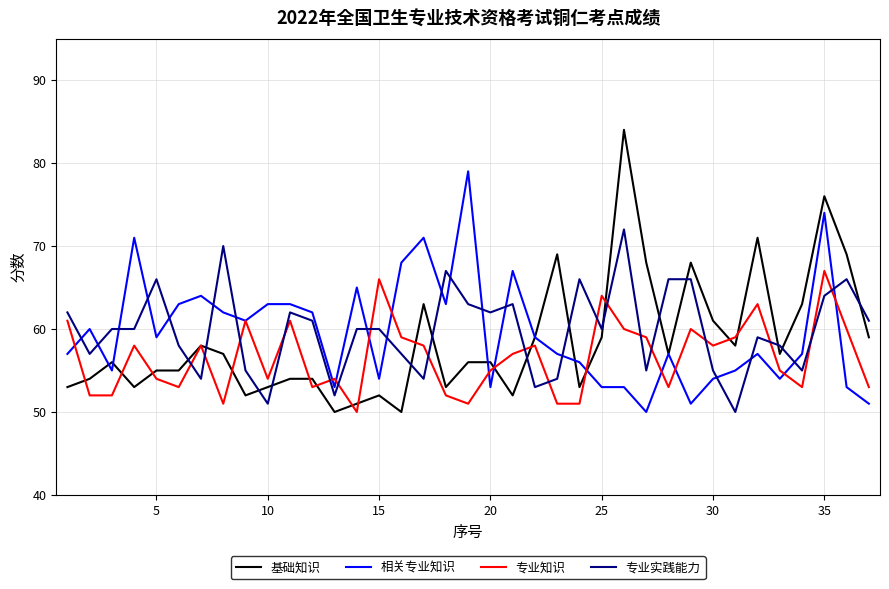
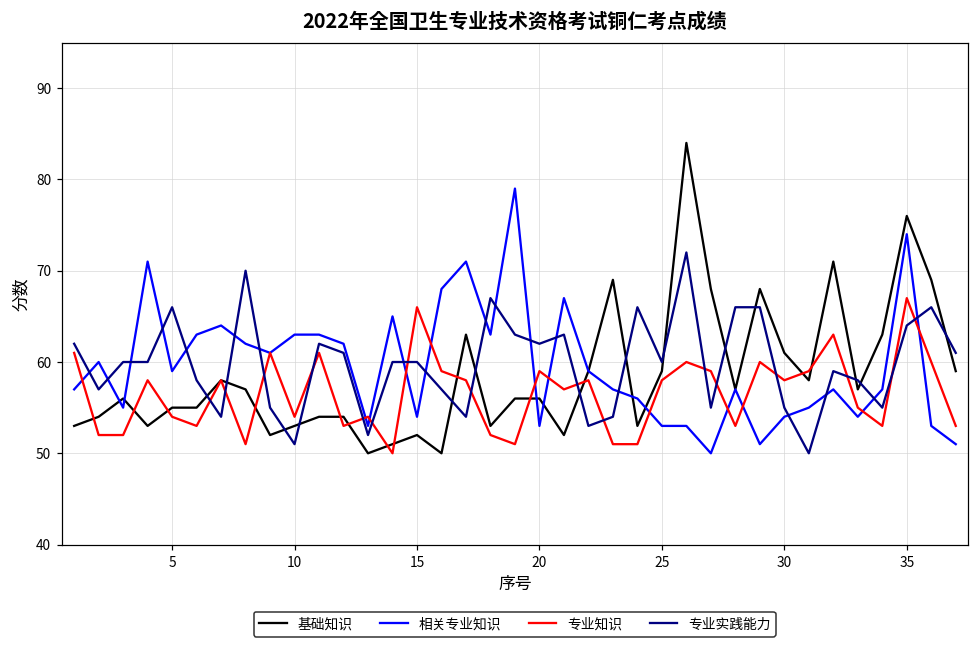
  {
    "基础知识": {
      "5": 55,
      "10": 53,
      "15": 52,
      "20": 56,
      "25": 59,
      "30": 61,
      "35": 76
    },
    "相关专业知识": {
      "5": 59,
      "10": 63,
      "15": 54,
      "20": 53,
      "25": 53,
      "30": 54,
      "35": 74
    },
    "专业知识": {
      "5": 54,
      "10": 54,
      "15": 66,
-     "20": 55,
-     "25": 64,
+     "20": 59,
+     "25": 58,
      "30": 58,
      "35": 67
    },
    "专业实践能力": {
      "5": 66,
      "10": 51,
      "15": 60,
      "20": 62,
      "25": 60,
      "30": 55,
      "35": 64
    }
  }
